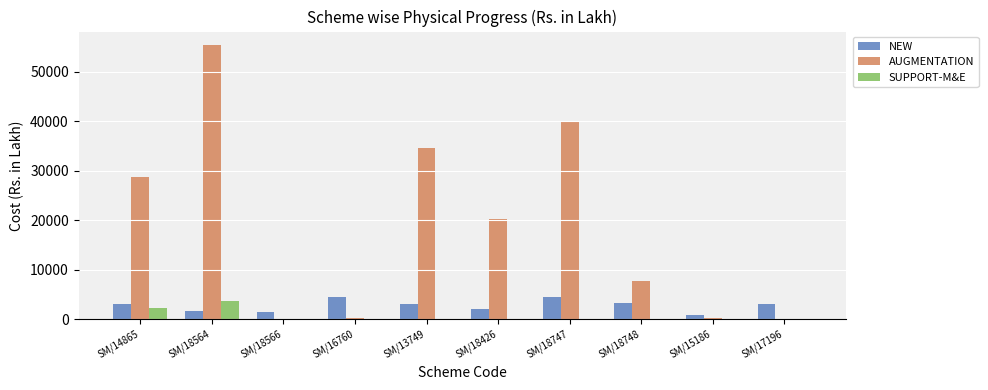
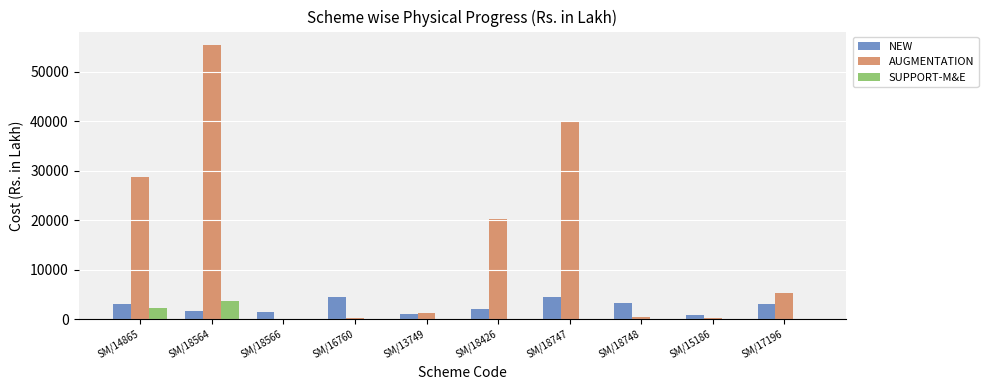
  {
    "NEW": {
      "SM/14865": 3000,
      "SM/18564": 2000,
      "SM/18566": 2000,
      "SM/16760": 4000,
-     "SM/13749": 3000,
+     "SM/13749": 1000,
      "SM/18426": 2000,
      "SM/18747": 4000,
      "SM/18748": 3000,
      "SM/15186": 1000,
      "SM/17196": 3000
    },
    "AUGMENTATION": {
      "SM/14865": 29000,
      "SM/18564": 55000,
-     "SM/13749": 35000,
+     "SM/13749": 1000,
      "SM/18426": 20000,
      "SM/18747": 40000,
-     "SM/18748": 8000,
-     "SM/17196": 0
+     "SM/18748": 0,
+     "SM/17196": 5000
    },
    "SUPPORT-M&E": {
      "SM/14865": 2000,
      "SM/18564": 4000,
      "SM/16760": 0,
      "SM/13749": 0,
      "SM/18426": 0,
      "SM/18747": 0,
      "SM/18748": 0,
      "SM/15186": 0,
      "SM/17196": 0
    }
  }
